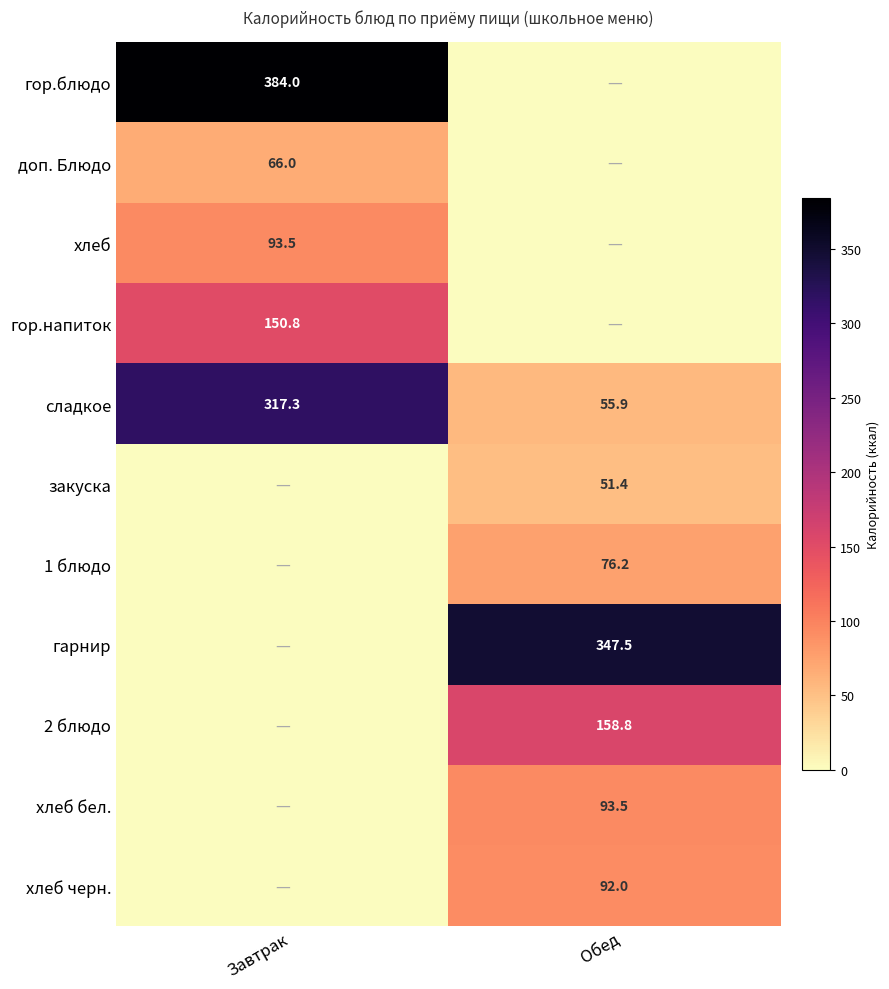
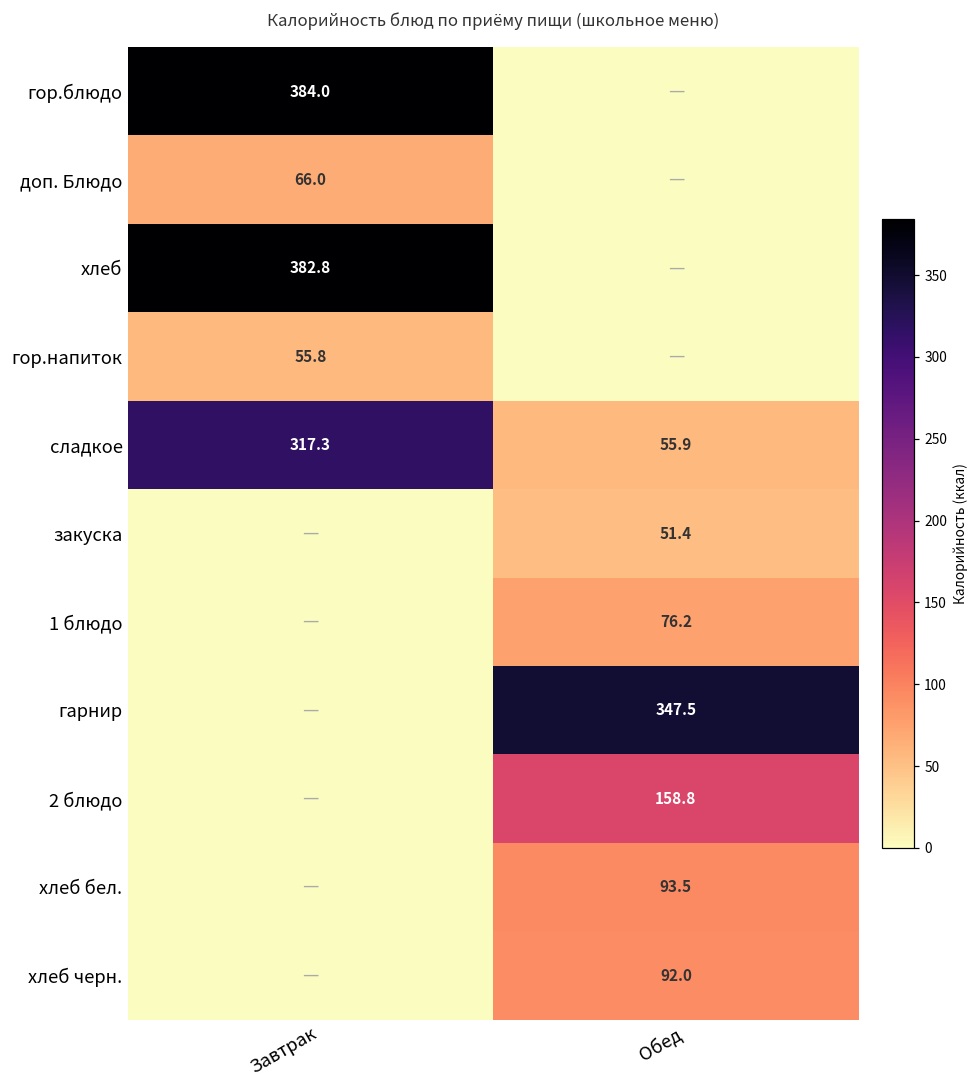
  {
    "гор.блюдо": {
      "Завтрак": 384.0
    },
    "доп. Блюдо": {
      "Завтрак": 66.0
    },
    "хлеб": {
-     "Завтрак": 93.5
+     "Завтрак": 382.8
    },
    "гор.напиток": {
-     "Завтрак": 150.8
+     "Завтрак": 55.8
    },
    "сладкое": {
      "Завтрак": 317.3,
      "Обед": 55.9
    },
    "закуска": {
      "Обед": 51.4
    },
    "1 блюдо": {
      "Обед": 76.2
    },
    "гарнир": {
      "Обед": 347.5
    },
    "2 блюдо": {
      "Обед": 158.8
    },
    "хлеб бел.": {
      "Обед": 93.5
    },
    "хлеб черн.": {
      "Обед": 92.0
    }
  }
